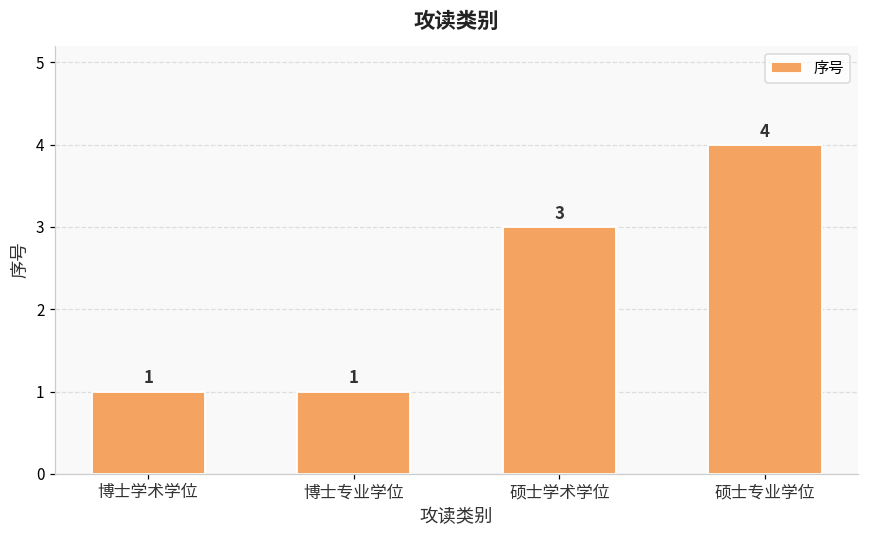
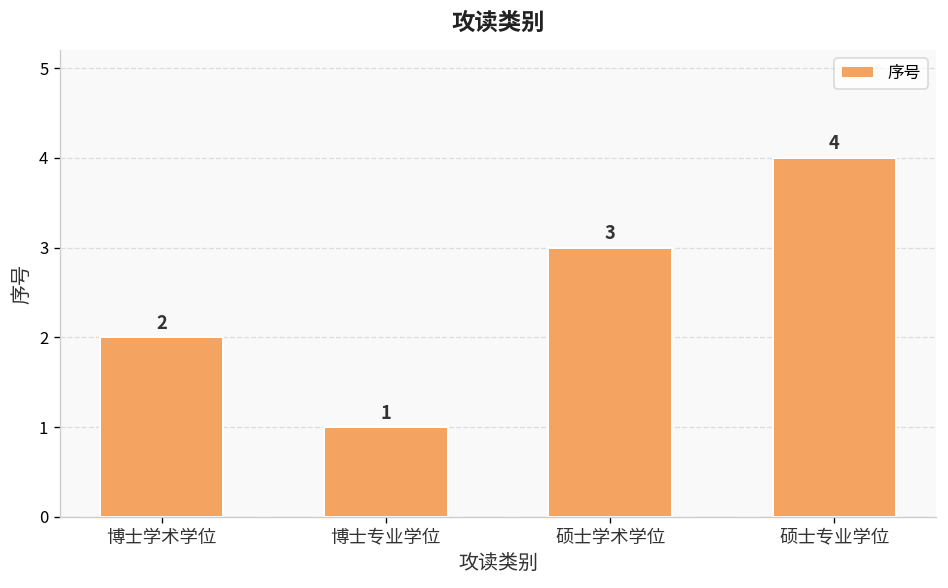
  {
-   "博士学术学位": 1,
+   "博士学术学位": 2,
    "博士专业学位": 1,
    "硕士学术学位": 3,
    "硕士专业学位": 4
  }
